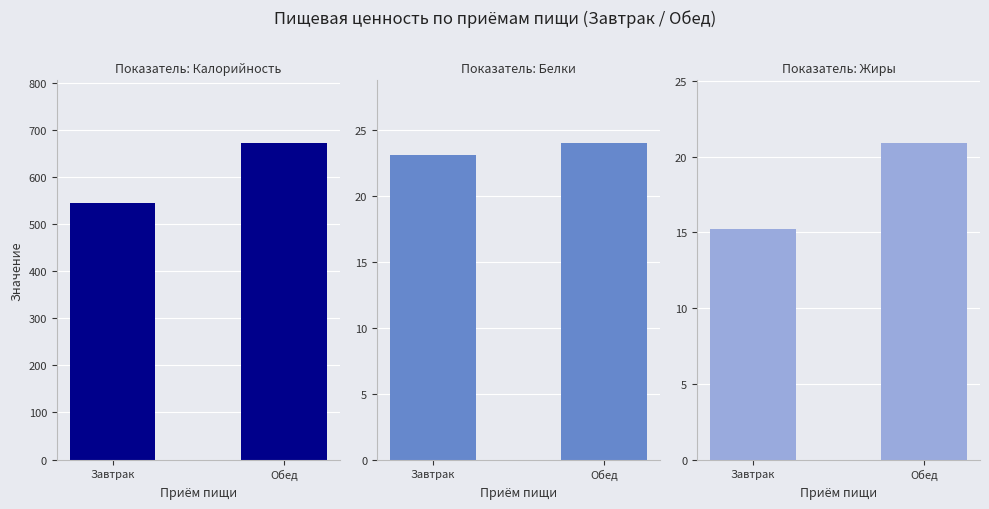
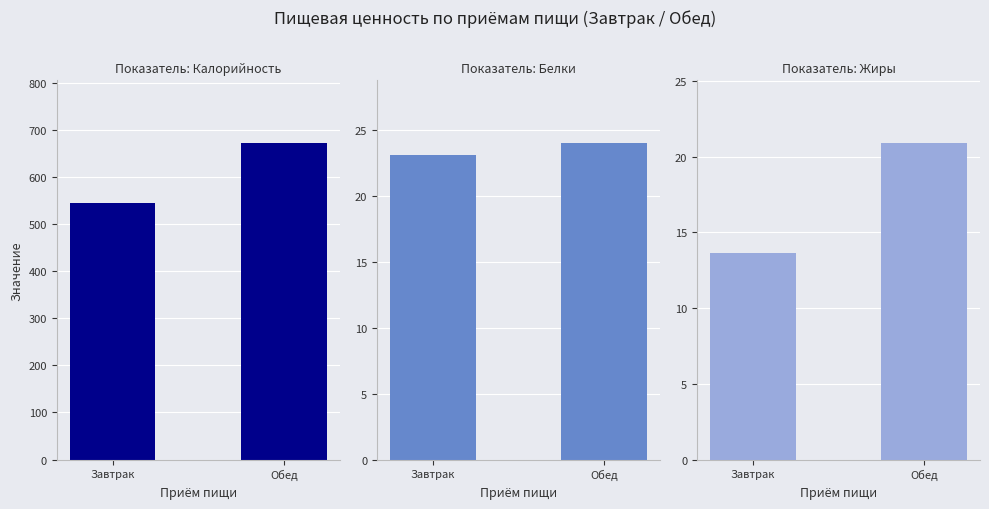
  {
    "Показатель: Калорийность": {
      "Завтрак": 550,
      "Обед": 670
    },
    "Показатель: Белки": {
      "Завтрак": 23.1,
      "Обед": 24.0
    },
    "Показатель: Жиры": {
-     "Завтрак": 15.2,
+     "Завтрак": 13.6,
      "Обед": 20.9
    }
  }
